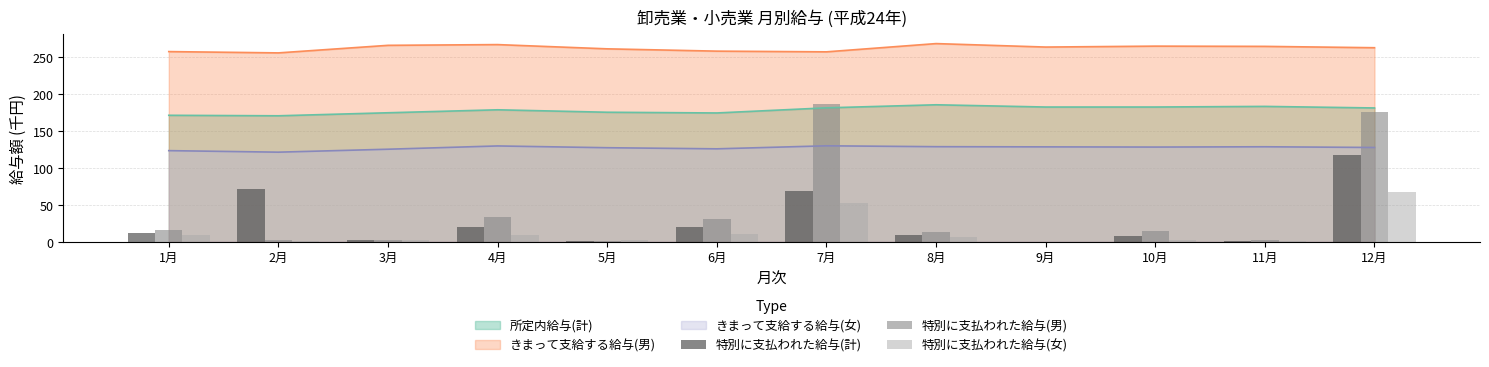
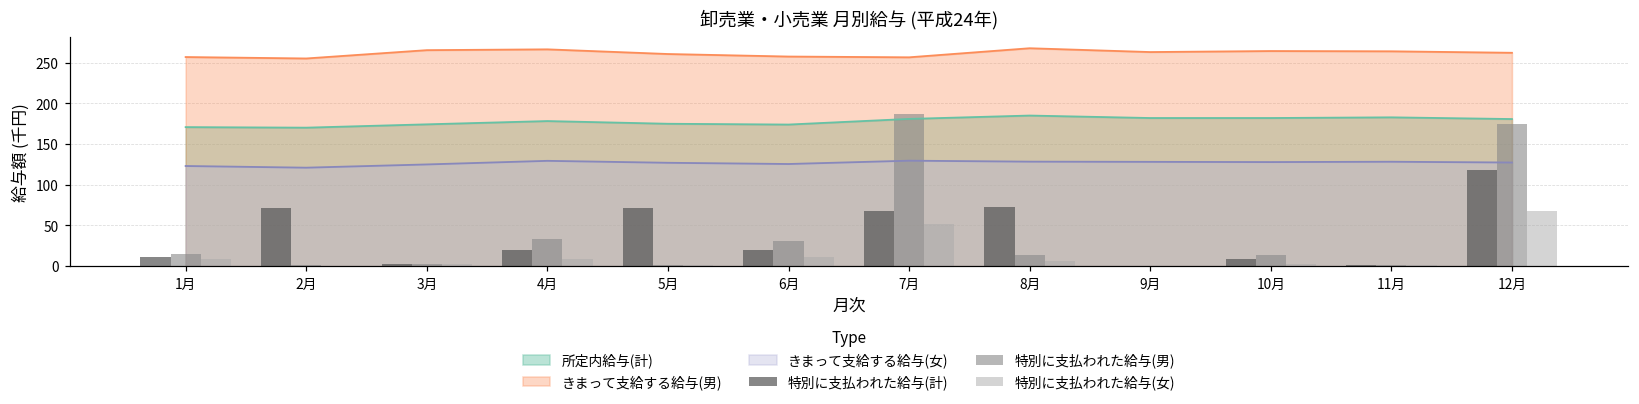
  {
    "特別に支払われた給与(計)": {
      "1月": 10,
      "2月": 70,
      "4月": 20,
-     "5月": 0,
+     "5月": 70,
      "6月": 20,
      "7月": 70,
-     "8月": 10,
+     "8月": 70,
      "10月": 10,
      "12月": 120
    },
    "きまって支給する給与(男)": {
      "1月": 260,
      "2月": 260,
      "3月": 270,
      "4月": 270,
      "5月": 260,
      "6月": 260,
      "7月": 260,
      "8月": 270,
      "9月": 260,
      "10月": 260,
      "11月": 260,
      "12月": 260
    }
  }
